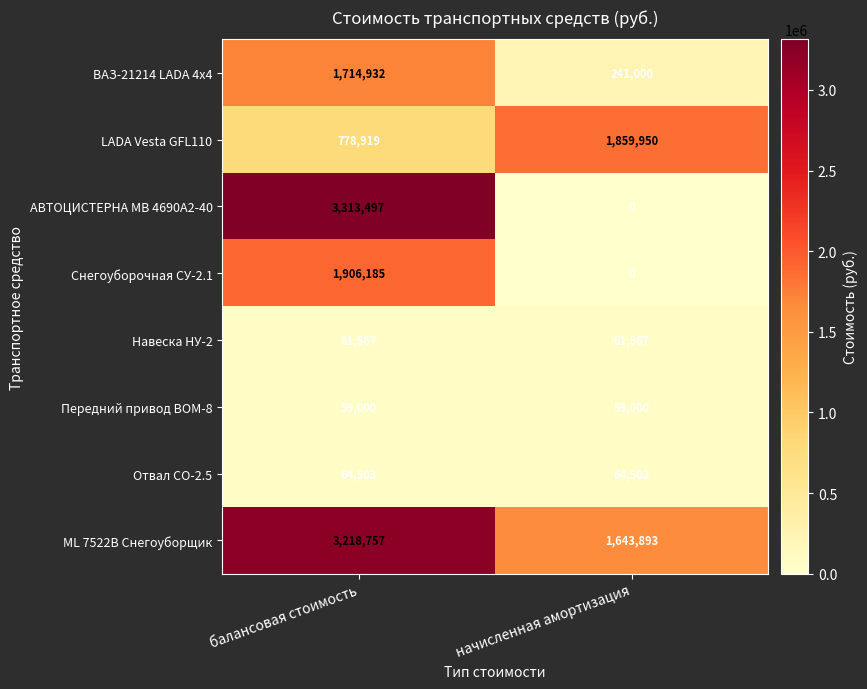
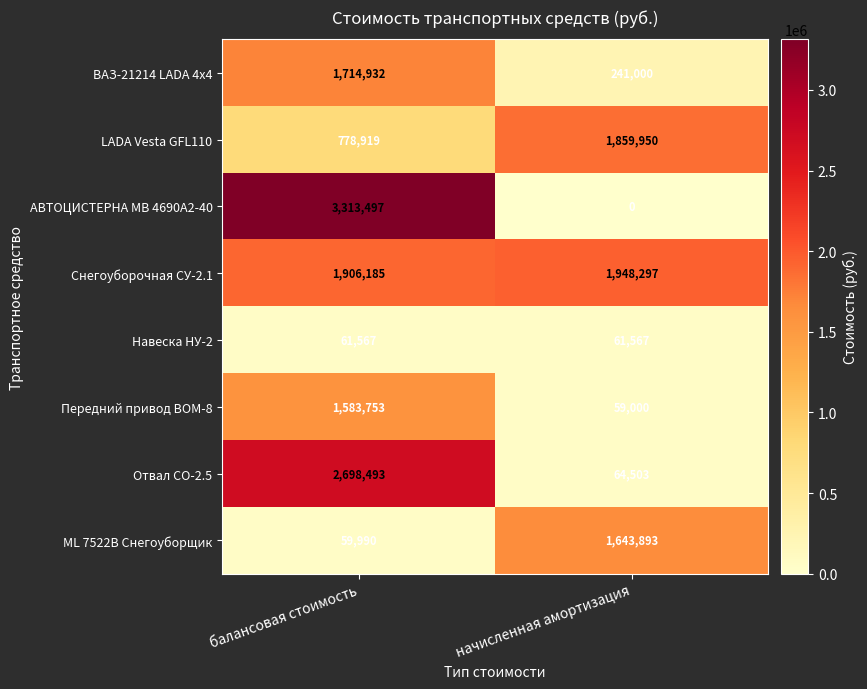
  {
    "ВАЗ-21214 LADA 4х4": {
      "балансовая стоимость": "1,714,932",
      "начисленная амортизация": "241,000"
    },
    "LADA Vesta GFL110": {
      "балансовая стоимость": "778,919",
      "начисленная амортизация": "1,859,950"
    },
    "АВТОЦИСТЕРНА МВ 4690А2-40": {
      "балансовая стоимость": "3,313,497",
      "начисленная амортизация": "0"
    },
    "Снегоуборочная СУ-2.1": {
      "балансовая стоимость": "1,906,185",
-     "начисленная амортизация": "0"
+     "начисленная амортизация": "1,948,297"
    },
    "Навеска НУ-2": {
      "балансовая стоимость": "61,567",
      "начисленная амортизация": "61,567"
    },
    "Передний привод ВОМ-8": {
-     "балансовая стоимость": "59,000",
+     "балансовая стоимость": "1,583,753",
      "начисленная амортизация": "59,000"
    },
    "Отвал СО-2.5": {
-     "балансовая стоимость": "64,503",
+     "балансовая стоимость": "2,698,493",
      "начисленная амортизация": "64,503"
    },
    "ML 7522В Снегоуборщик": {
-     "балансовая стоимость": "3,218,757",
+     "балансовая стоимость": "59,990",
      "начисленная амортизация": "1,643,893"
    }
  }
